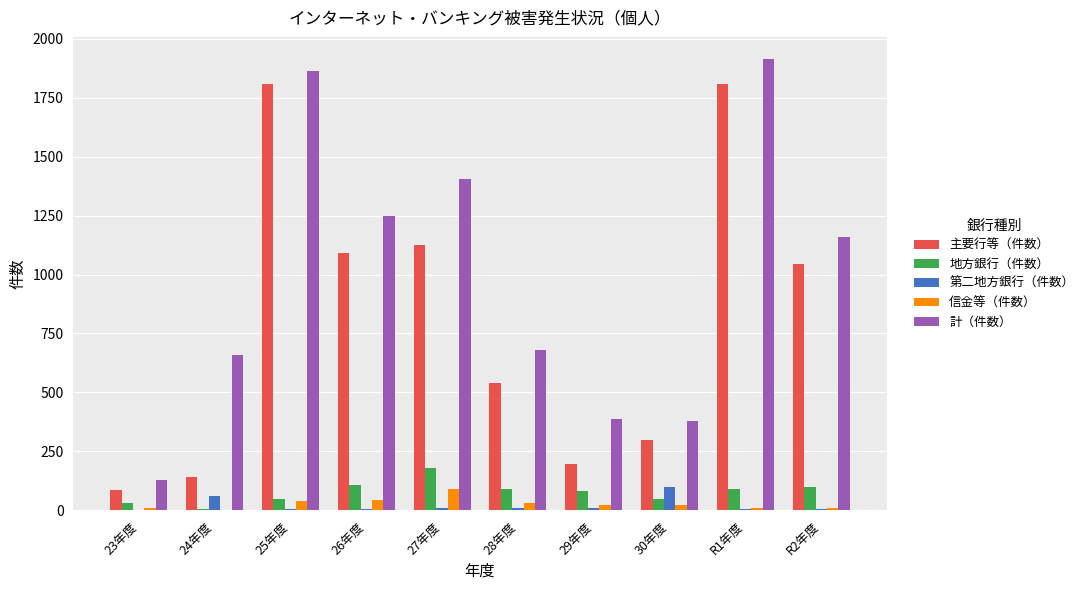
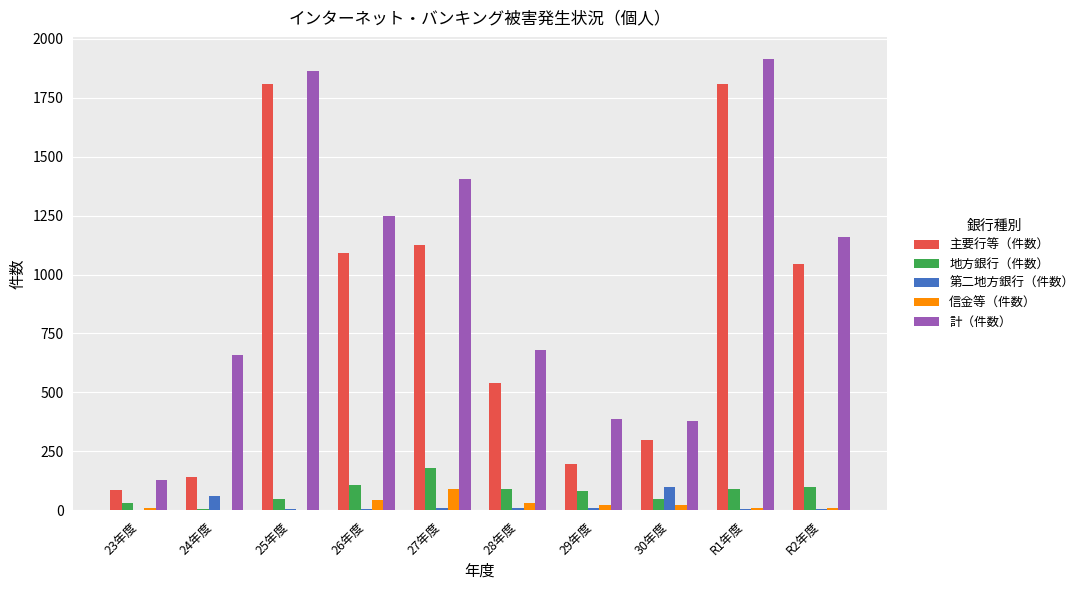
  {
    "主要行等（件数）": {
      "23年度": 90,
      "24年度": 140,
      "25年度": 1810,
      "26年度": 1090,
      "27年度": 1130,
      "28年度": 540,
      "29年度": 200,
      "30年度": 300,
      "R1年度": 1810,
      "R2年度": 1050
    },
    "地方銀行（件数）": {
      "23年度": 30,
      "25年度": 50,
      "26年度": 110,
      "27年度": 180,
      "28年度": 90,
      "29年度": 80,
      "30年度": 50,
      "R1年度": 90,
      "R2年度": 100
    },
    "第二地方銀行（件数）": {
      "23年度": 0,
      "24年度": 60,
      "28年度": 10,
      "30年度": 100
    },
    "信金等（件数）": {
-     "25年度": 40,
+     "25年度": 0,
      "26年度": 50,
      "27年度": 90,
      "28年度": 30,
      "29年度": 20,
      "30年度": 20
    },
    "計（件数）": {
      "23年度": 130,
      "24年度": 660,
      "25年度": 1870,
      "26年度": 1250,
      "27年度": 1410,
      "28年度": 680,
      "29年度": 390,
      "30年度": 380,
      "R1年度": 1910,
      "R2年度": 1160
    }
  }
